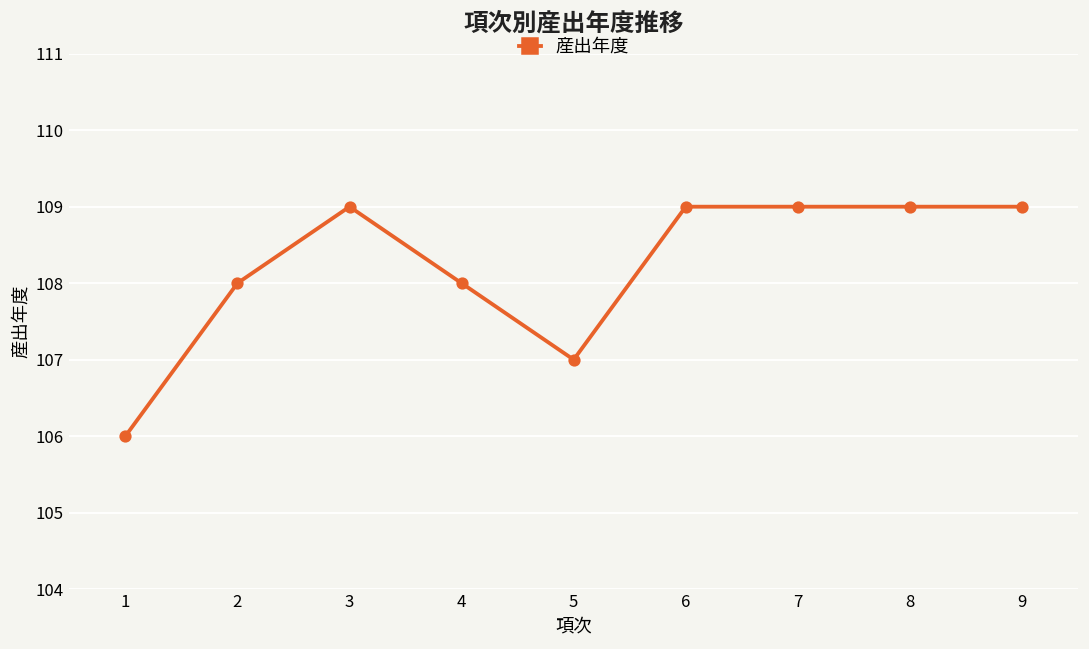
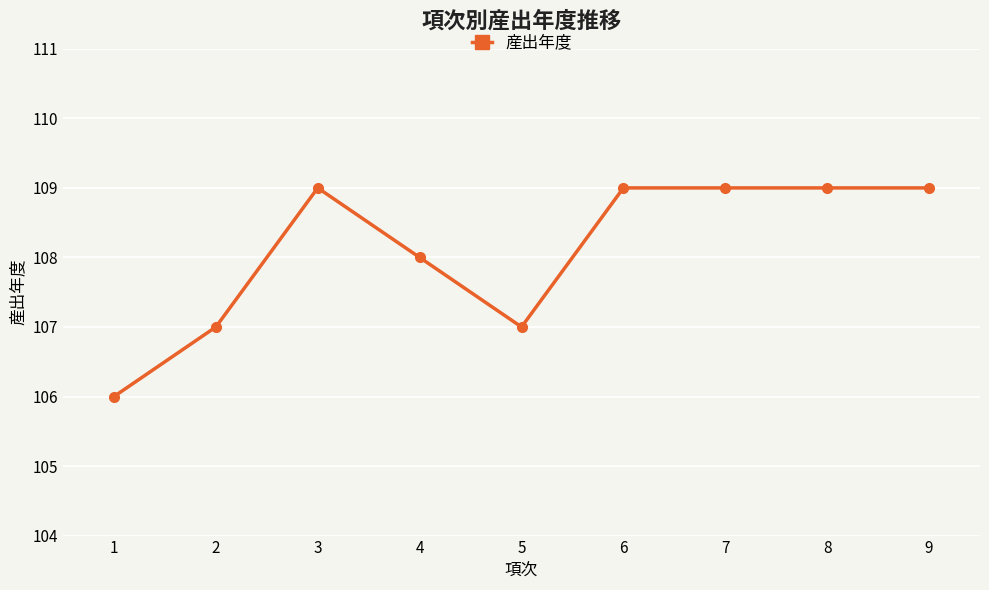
  {
    "1": 106,
-   "2": 108,
+   "2": 107,
    "3": 109,
    "4": 108,
    "5": 107,
    "6": 109,
    "7": 109,
    "8": 109,
    "9": 109
  }
